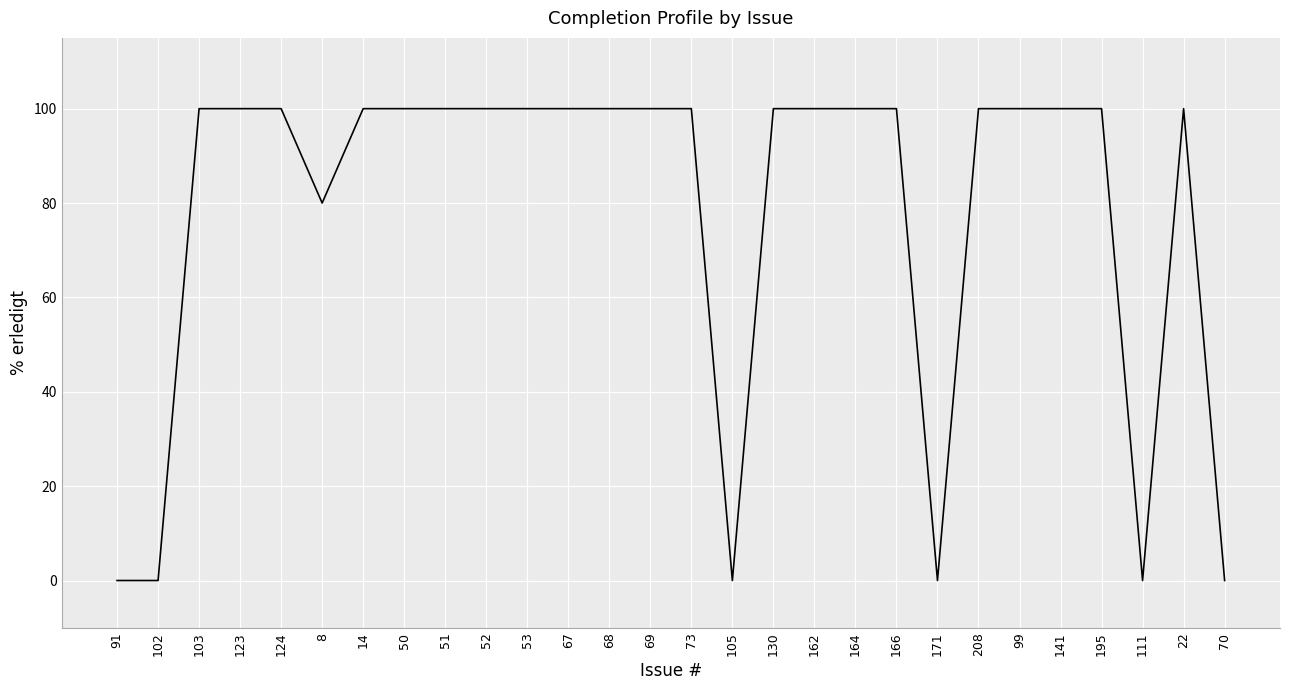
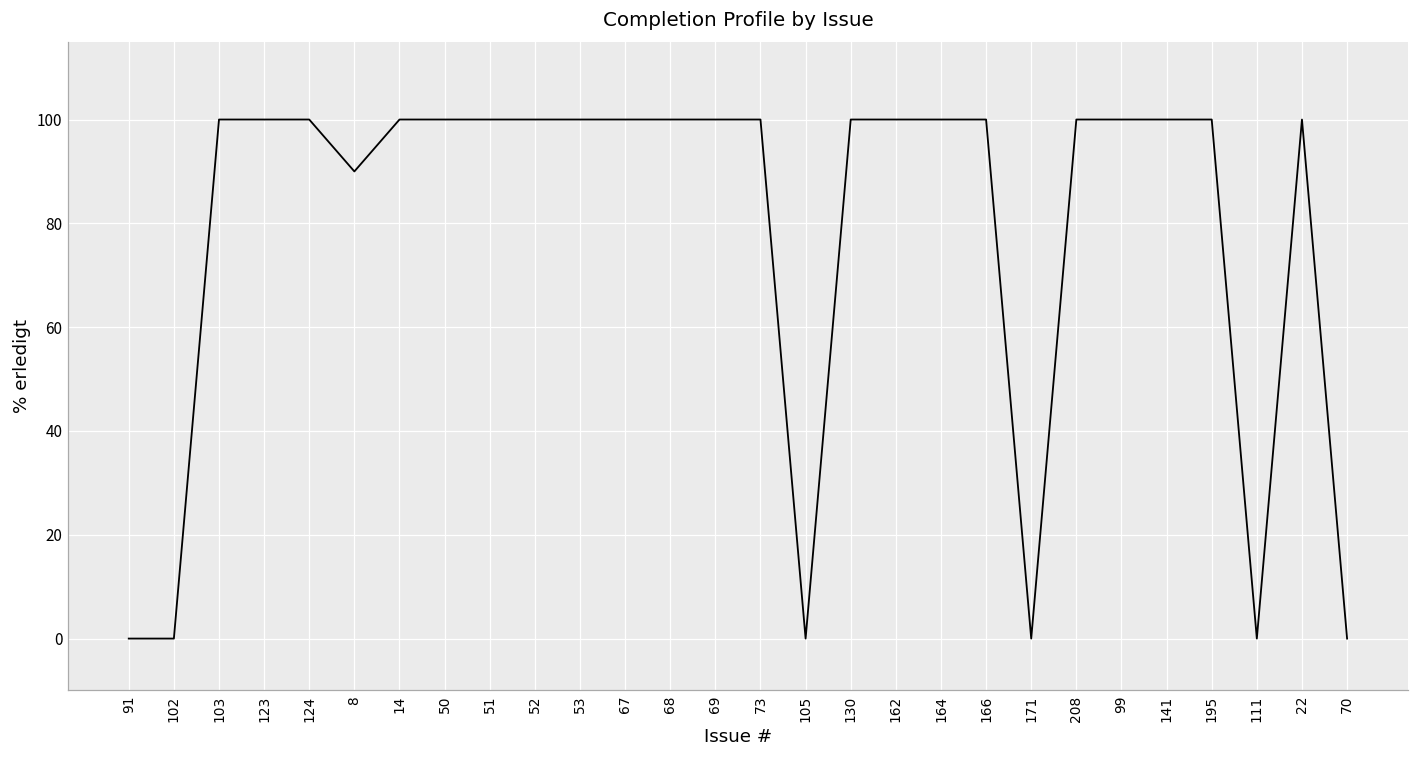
  {
    "91": 0,
    "102": 0,
    "103": 100,
    "123": 100,
    "124": 100,
-   "8": 80,
+   "8": 90,
    "14": 100,
    "50": 100,
    "51": 100,
    "52": 100,
    "53": 100,
    "67": 100,
    "68": 100,
    "69": 100,
    "73": 100,
    "105": 0,
    "130": 100,
    "162": 100,
    "164": 100,
    "166": 100,
    "171": 0,
    "208": 100,
    "99": 100,
    "141": 100,
    "195": 100,
    "111": 0,
    "22": 100,
    "70": 0
  }
